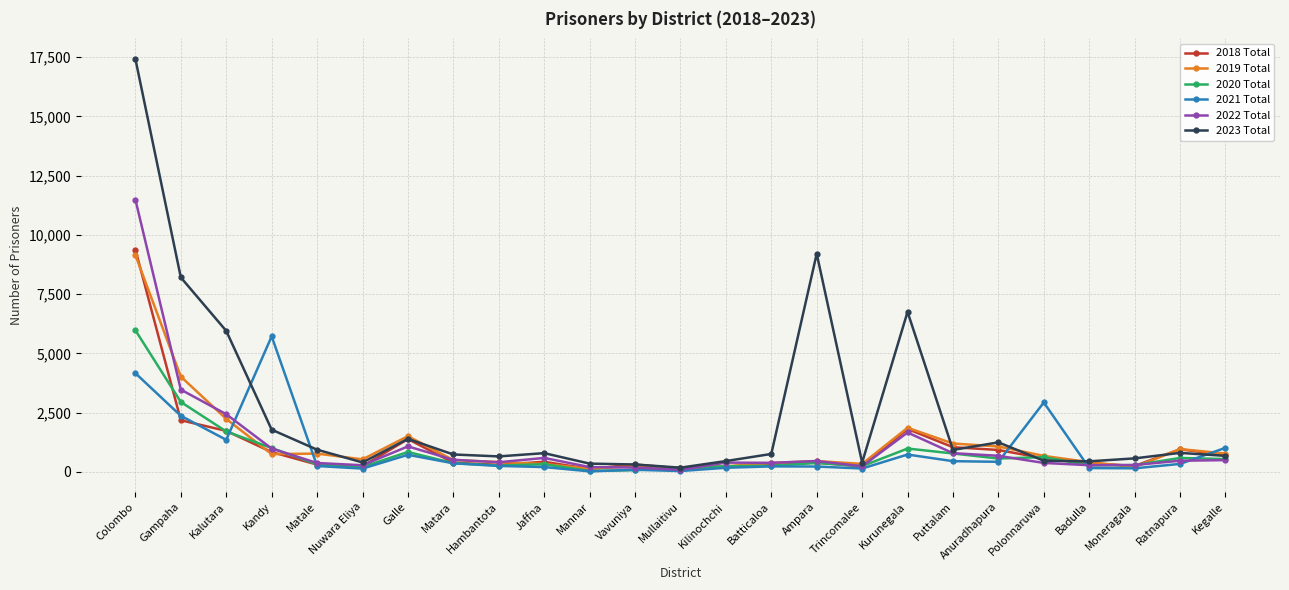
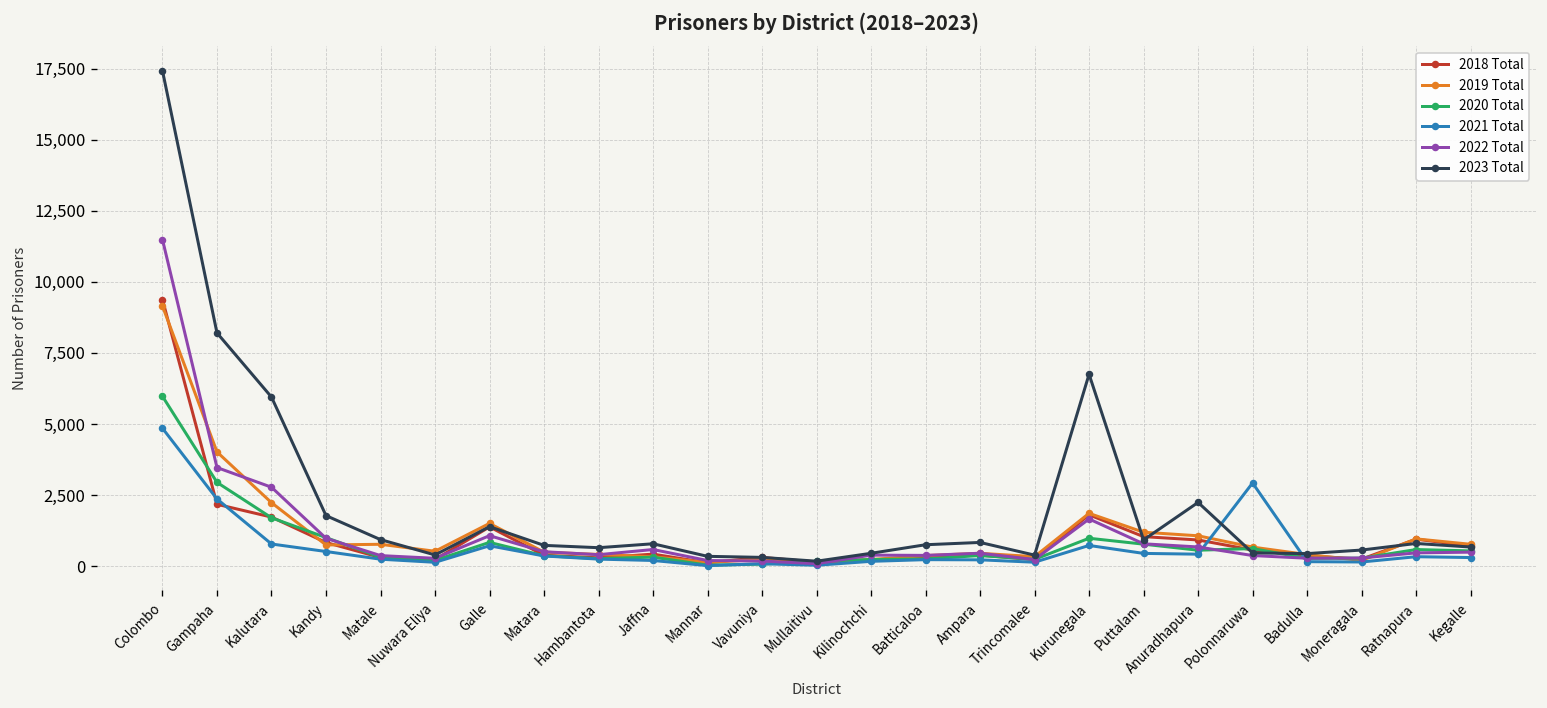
  {
    "2018 Total": {
      "Colombo": "9,400",
      "Gampaha": "2,200",
      "Puttalam": "1,000",
      "Anuradhapura": "900"
    },
    "2019 Total": {
      "Colombo": "9,100",
      "Gampaha": "4,000",
      "Kalutara": "2,200",
      "Matale": "800",
      "Nuwara Eliya": "500",
      "Galle": "1,500",
      "Puttalam": "1,200",
      "Anuradhapura": "1,100"
    },
    "2020 Total": {
      "Colombo": "6,000",
      "Gampaha": "2,900",
      "Galle": "800",
      "Kurunegala": "1,000",
      "Anuradhapura": "600",
      "Ratnapura": "600"
    },
    "2021 Total": {
-     "Colombo": "4,200",
+     "Colombo": "4,800",
      "Gampaha": "2,400",
-     "Kalutara": "1,300",
-     "Kandy": "5,700",
+     "Kalutara": "800",
+     "Kandy": "500",
      "Galle": "700",
      "Jaffna": "200",
      "Ampara": "200",
      "Kurunegala": "700",
      "Puttalam": "400",
      "Anuradhapura": "400",
      "Polonnaruwa": "2,900",
      "Badulla": "200",
      "Ratnapura": "300",
-     "Kegalle": "1,000"
+     "Kegalle": "300"
    },
    "2022 Total": {
      "Colombo": "11,500",
      "Gampaha": "3,500",
-     "Kalutara": "2,400",
+     "Kalutara": "2,800",
      "Galle": "1,100",
      "Jaffna": "600",
      "Kurunegala": "1,700",
      "Anuradhapura": "700",
      "Ratnapura": "500"
    },
    "2023 Total": {
      "Colombo": "17,400",
      "Gampaha": "8,200",
      "Kalutara": "5,900",
      "Kandy": "1,800",
      "Matale": "900",
      "Nuwara Eliya": "400",
      "Matara": "700",
      "Hambantota": "600",
      "Jaffna": "800",
      "Mannar": "300",
      "Batticaloa": "800",
-     "Ampara": "9,200",
+     "Ampara": "800",
      "Kurunegala": "6,800",
      "Puttalam": "900",
-     "Anuradhapura": "1,200",
+     "Anuradhapura": "2,200",
      "Moneragala": "600",
      "Ratnapura": "800"
    }
  }
